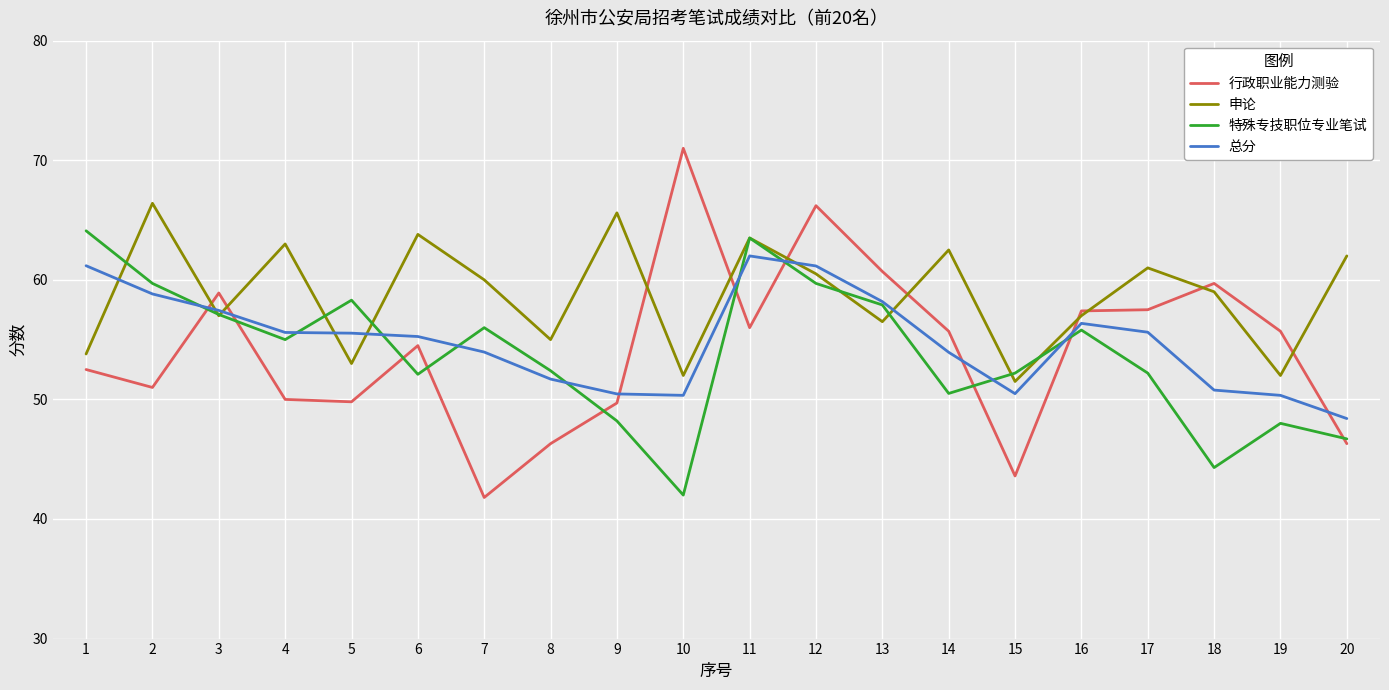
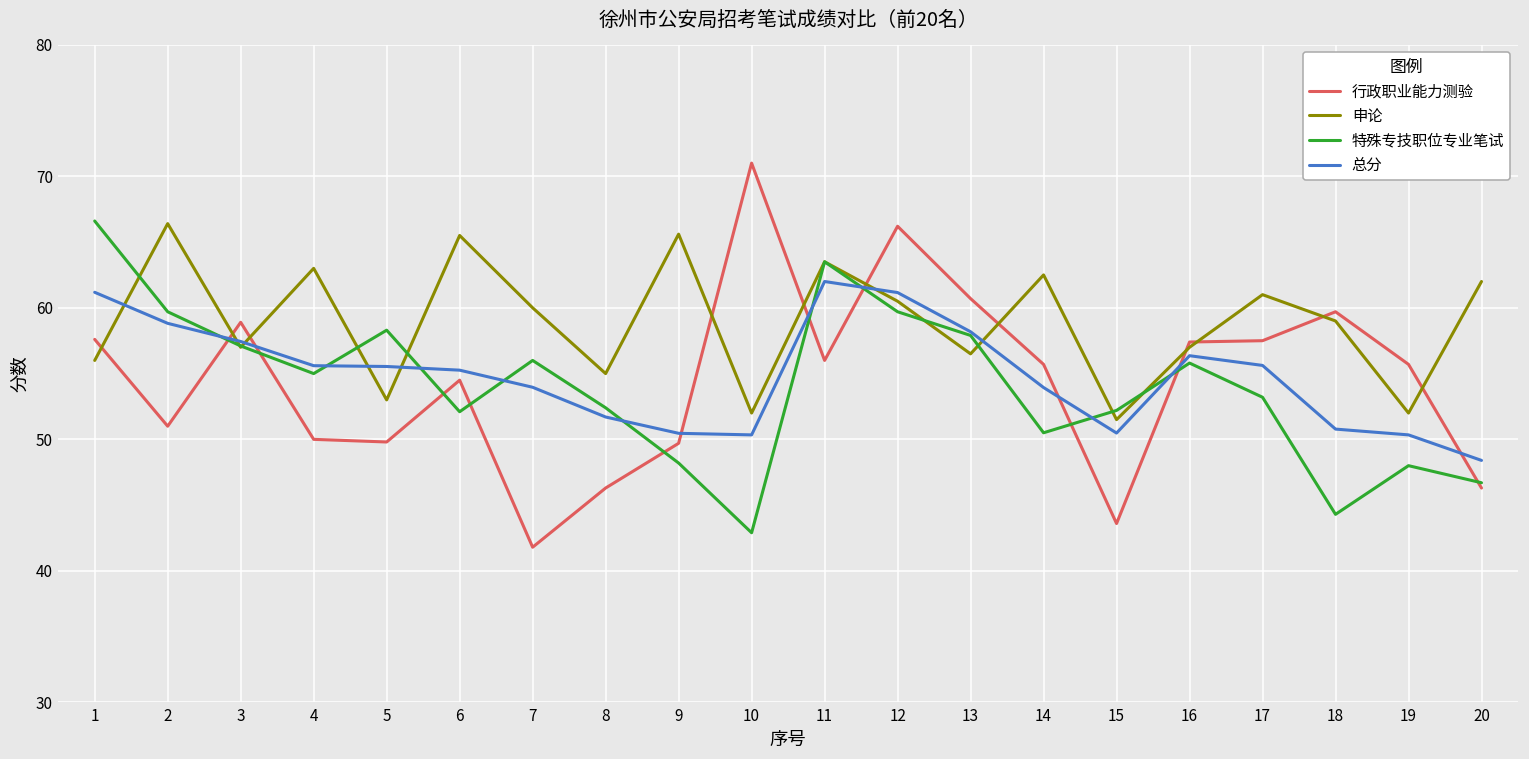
  {
    "行政职业能力测验": {
-     "1": 52.5,
+     "1": 57.6,
      "2": 51.0,
      "3": 58.9,
      "4": 50.0,
      "5": 49.8,
      "6": 54.5,
      "7": 41.8,
      "8": 46.3,
      "9": 49.7,
      "10": 71.0,
      "11": 56.0,
      "12": 66.2,
      "13": 60.7,
      "14": 55.7,
      "15": 43.6,
      "16": 57.4,
      "17": 57.5,
      "18": 59.7,
      "19": 55.7,
      "20": 46.3
    },
    "申论": {
-     "1": 53.8,
+     "1": 56.0,
      "2": 66.4,
      "4": 63.0,
      "5": 53.0,
-     "6": 63.8,
+     "6": 65.5,
      "7": 60.0,
      "8": 55.0,
      "9": 65.6,
      "10": 52.0,
      "12": 60.5,
      "13": 56.5,
      "14": 62.5,
      "15": 51.5,
      "16": 57.0,
      "17": 61.0,
      "18": 59.0,
      "19": 52.0,
      "20": 62.0
    },
    "特殊专技职位专业笔试": {
-     "1": 64.1,
+     "1": 66.6,
      "2": 59.7,
      "4": 55.0,
      "5": 58.3,
      "6": 52.1,
      "7": 56.0,
      "8": 52.4,
      "9": 48.2,
-     "10": 42.0,
+     "10": 42.9,
      "12": 59.7,
      "13": 57.9,
      "14": 50.5,
      "15": 52.2,
      "16": 55.8,
-     "17": 52.2,
+     "17": 53.2,
      "18": 44.3,
      "19": 48.0,
      "20": 46.7
    },
    "总分": {
      "1": 61.2,
      "2": 58.8,
      "3": 57.4,
      "4": 55.6,
      "5": 55.5,
      "6": 55.3,
      "7": 54.0,
      "8": 51.7,
      "9": 50.5,
      "10": 50.3,
      "11": 62.0,
      "12": 61.2,
      "13": 58.2,
      "14": 53.9,
      "15": 50.5,
      "16": 56.4,
      "17": 55.6,
      "18": 50.8,
      "19": 50.3,
      "20": 48.4
    }
  }
